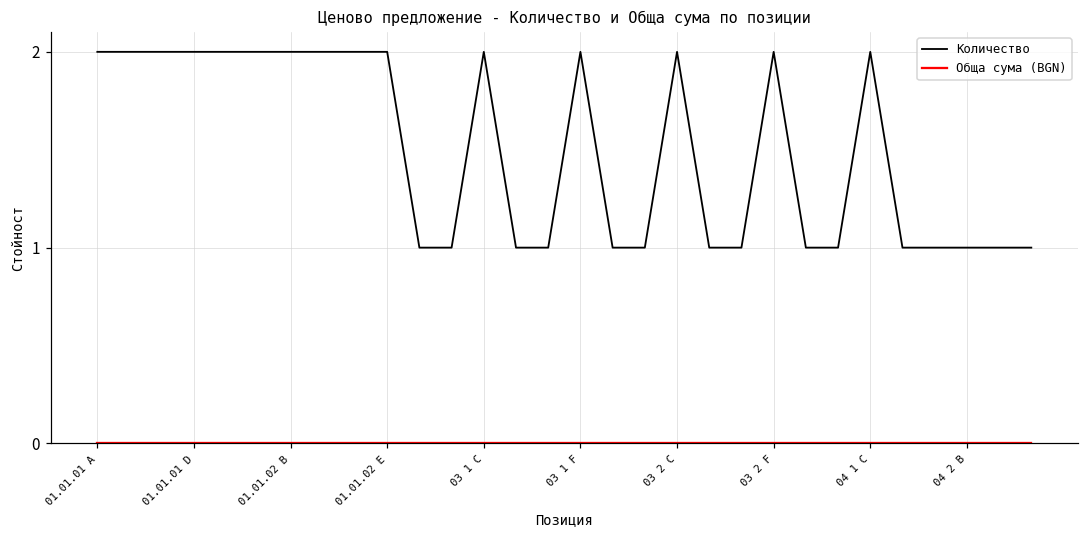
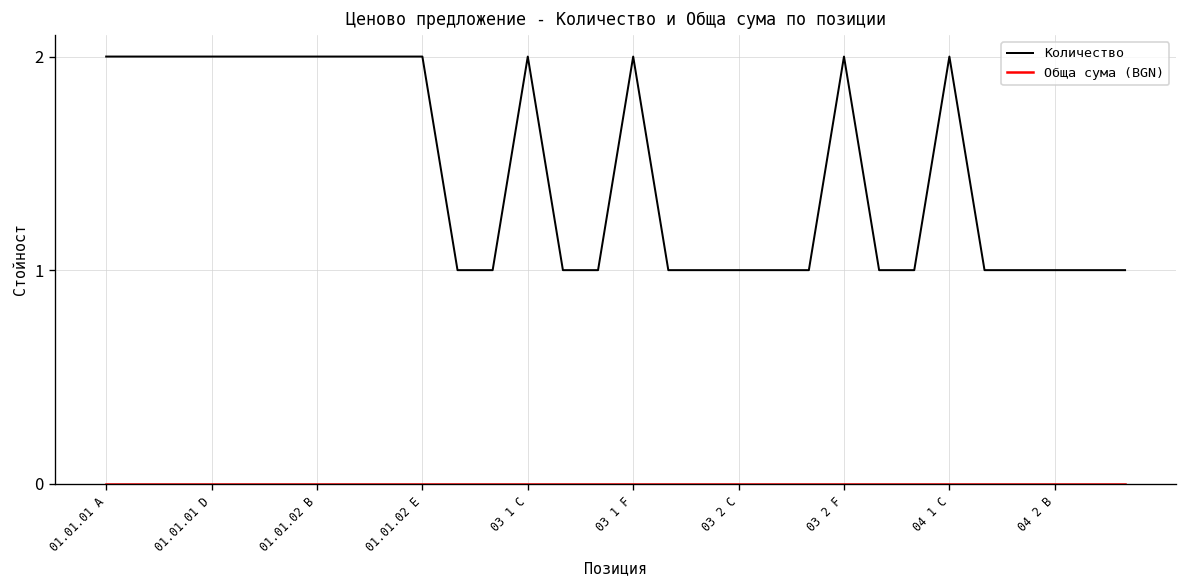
  {
    "Количество": {
      "01.01.01 A": 2,
      "01.01.01 D": 2,
      "01.01.02 B": 2,
      "01.01.02 E": 2,
      "03 1 C": 2,
      "03 1 F": 2,
-     "03 2 C": 2,
+     "03 2 C": 1,
      "03 2 F": 2,
      "04 1 C": 2,
      "04 2 B": 1
    },
    "Обща сума (BGN)": {
      "01.01.01 A": 0,
      "01.01.01 D": 0,
      "01.01.02 B": 0,
      "01.01.02 E": 0,
      "03 1 C": 0,
      "03 1 F": 0,
      "03 2 C": 0,
      "03 2 F": 0,
      "04 1 C": 0,
      "04 2 B": 0
    }
  }
